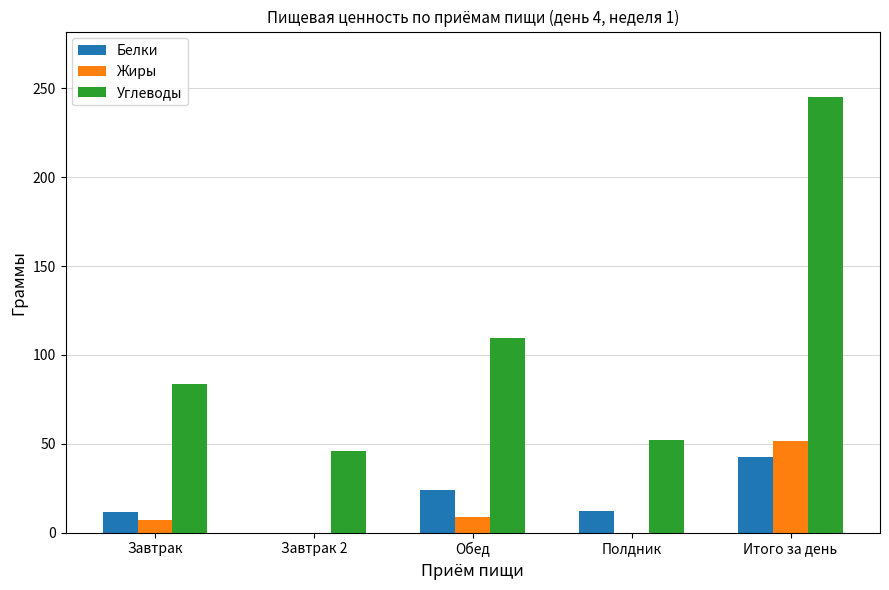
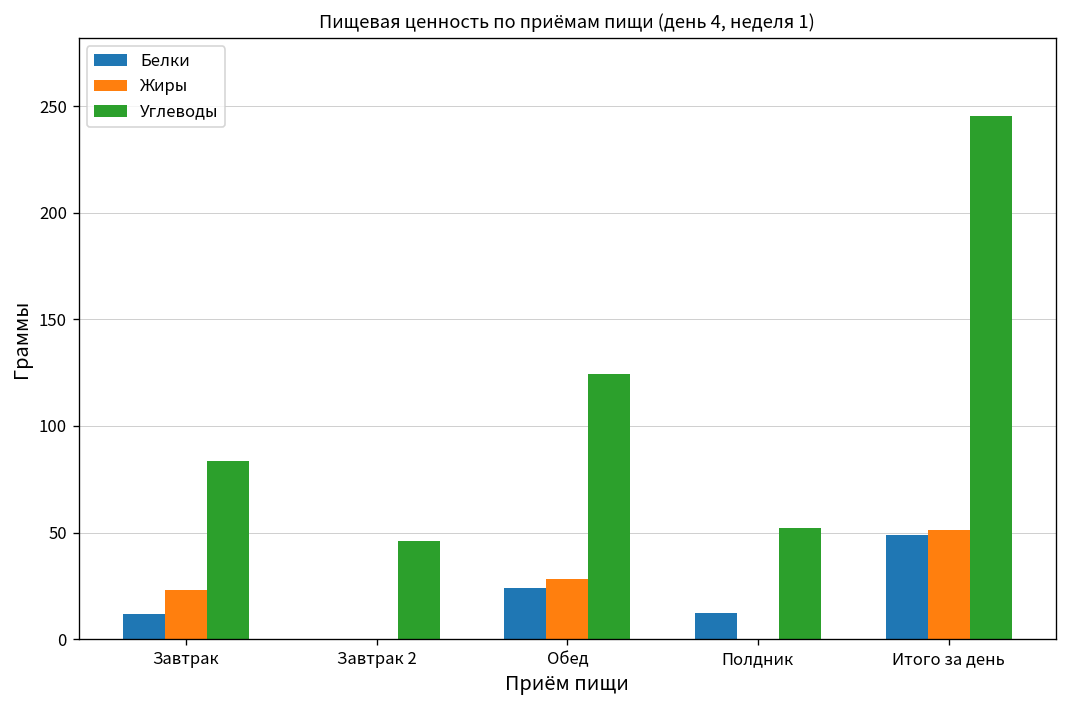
  {
    "Белки": {
      "Завтрак": 12,
      "Завтрак 2": 0,
      "Обед": 24,
      "Полдник": 12,
-     "Итого за день": 42
+     "Итого за день": 49
    },
    "Жиры": {
-     "Завтрак": 7,
+     "Завтрак": 23,
      "Завтрак 2": 0,
-     "Обед": 9,
+     "Обед": 28,
      "Полдник": 0,
      "Итого за день": 51
    },
    "Углеводы": {
      "Завтрак": 83,
      "Завтрак 2": 46,
-     "Обед": 110,
+     "Обед": 124,
      "Полдник": 52,
      "Итого за день": 245
    }
  }
